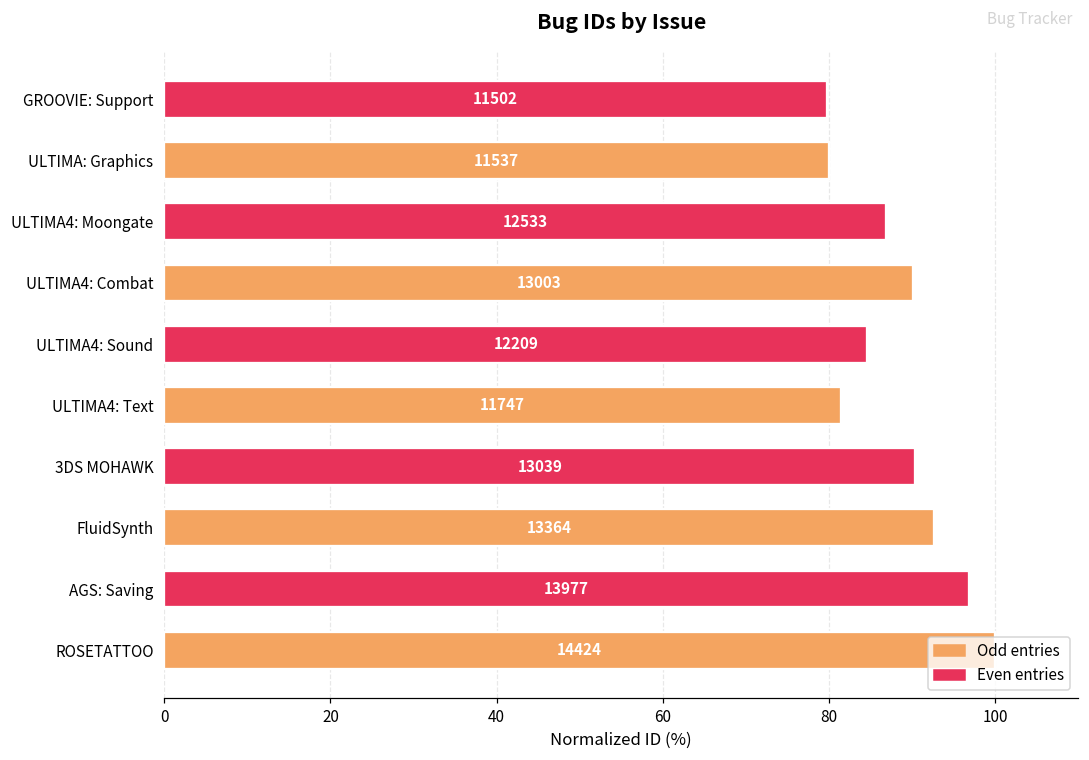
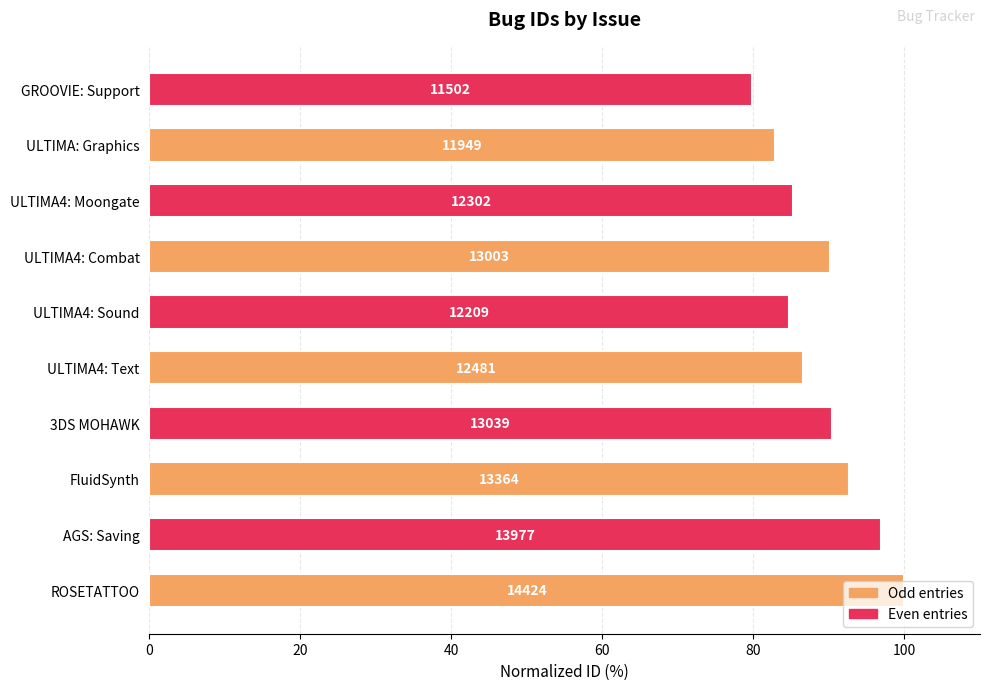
  {
-   "ULTIMA: Graphics": 11537,
-   "ULTIMA4: Moongate": 12533,
-   "ULTIMA4: Text": 11747
+   "ULTIMA: Graphics": 11949,
+   "ULTIMA4: Moongate": 12302,
+   "ULTIMA4: Text": 12481
  }
